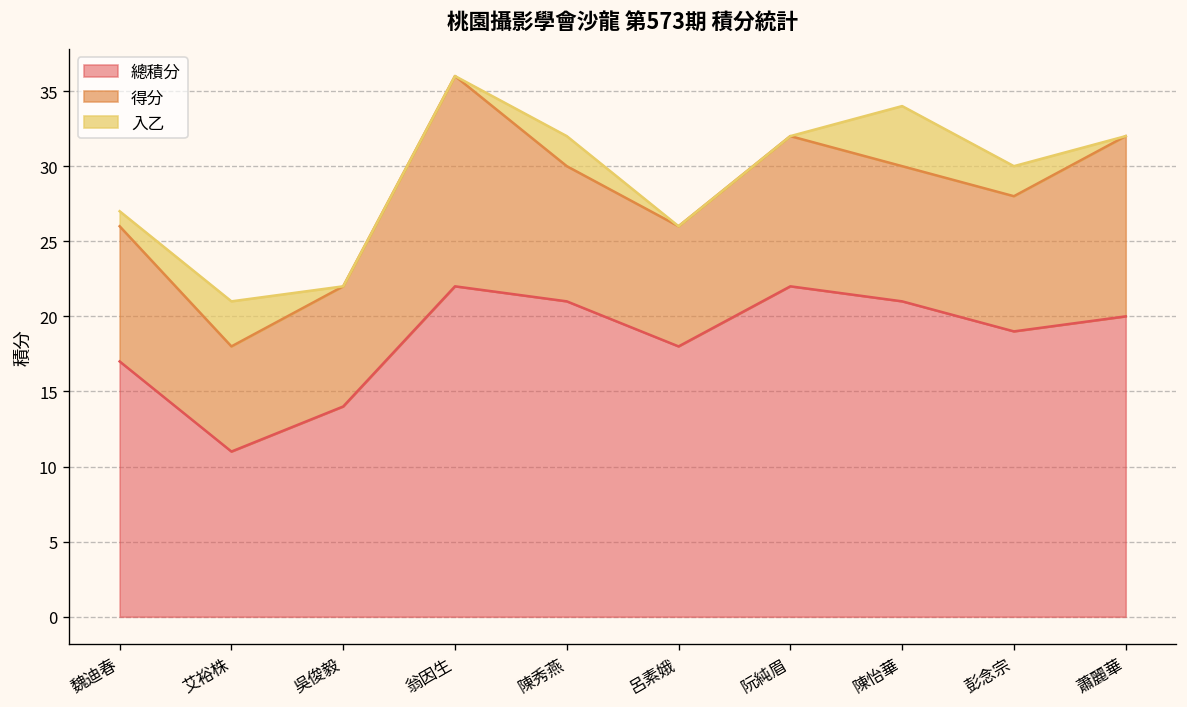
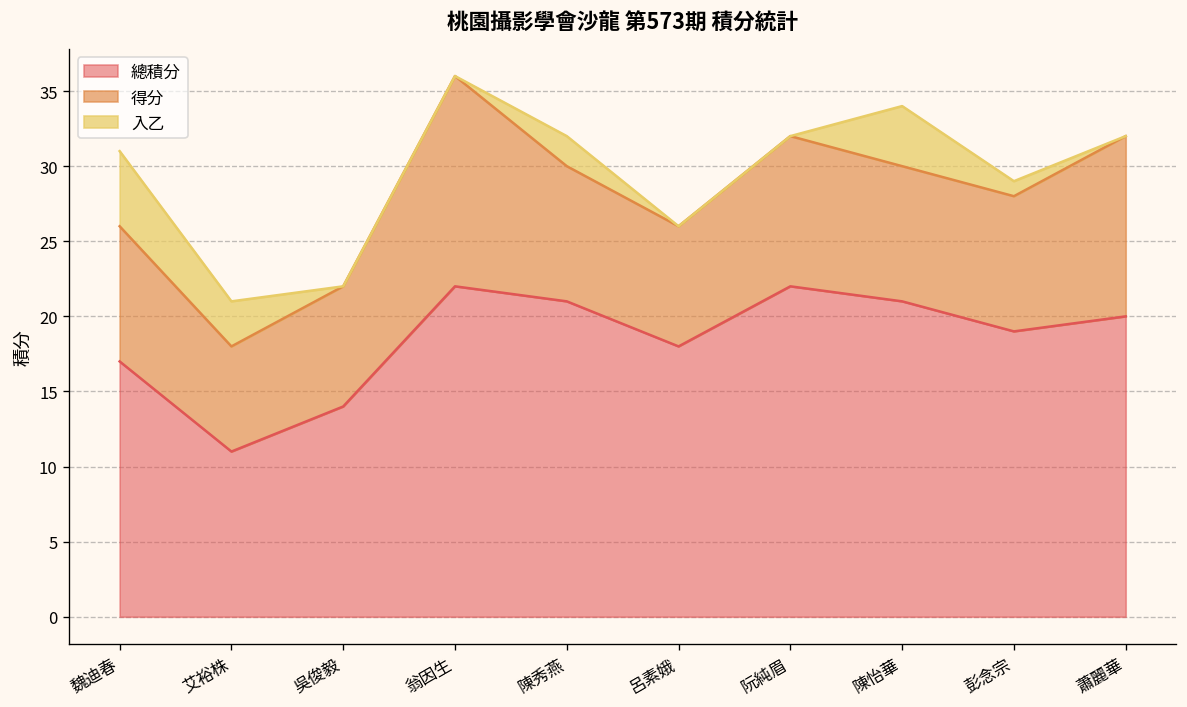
  {
    "入乙": {
-     "魏迪春": 1,
+     "魏迪春": 5,
      "艾裕株": 3,
      "陳秀燕": 2,
      "陳怡華": 4,
-     "彭念宗": 2
+     "彭念宗": 1
    }
  }
